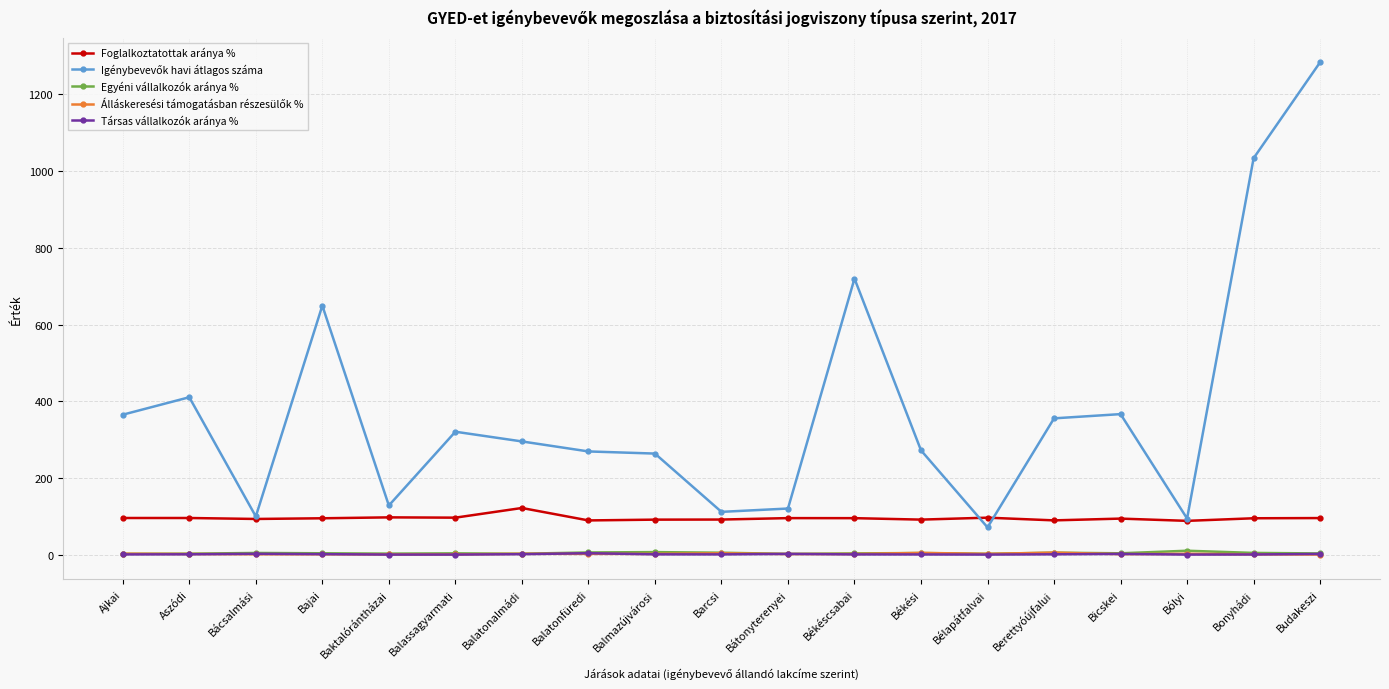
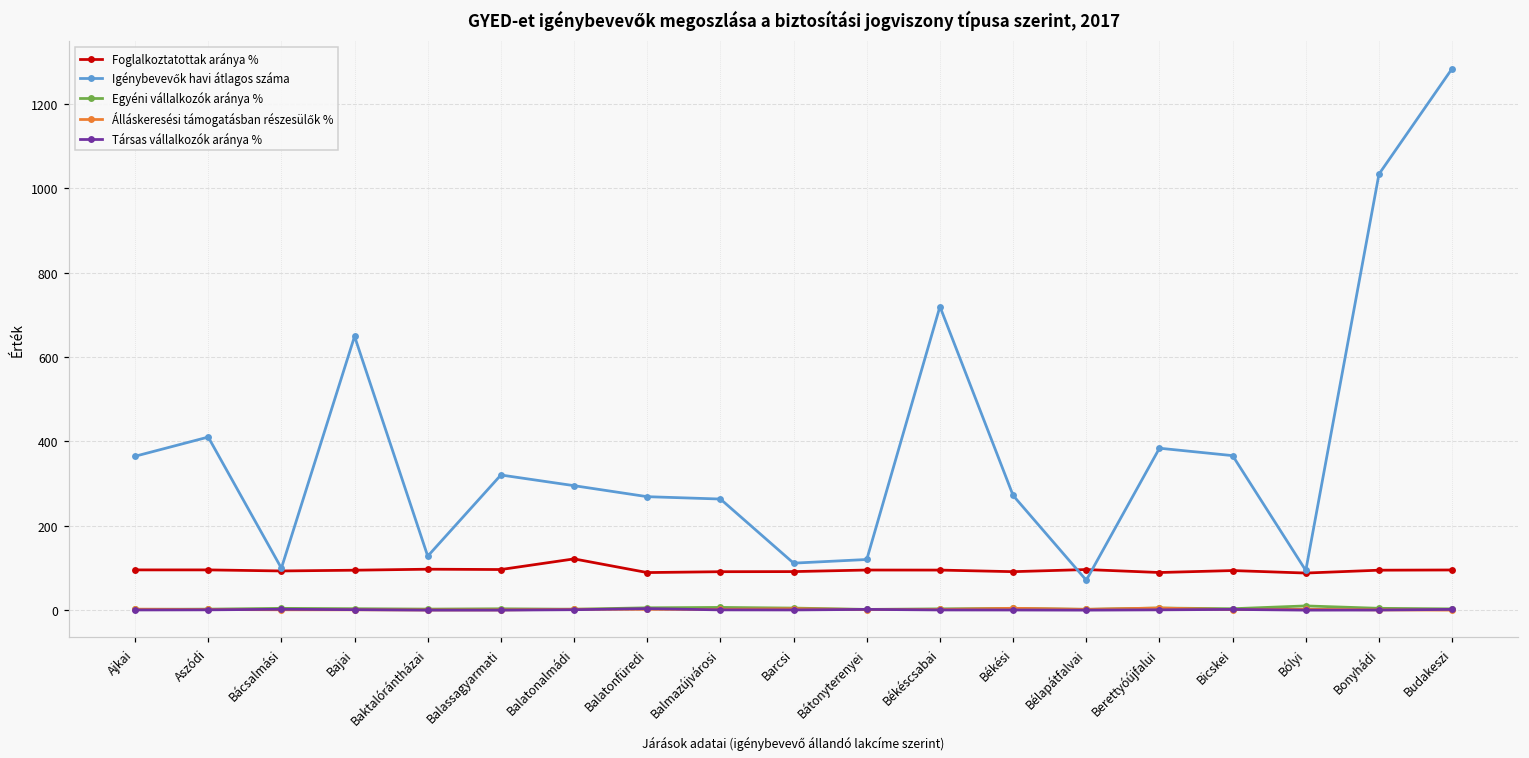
  {
    "Foglalkoztatottak aránya %": {
      "Ajkai": 100,
      "Aszódi": 100,
      "Bajai": 90,
      "Baktalórántházai": 100,
      "Balassagyarmati": 100,
      "Balatonalmádi": 120,
      "Balatonfüredi": 90,
      "Balmazújvárosi": 90,
      "Barcsi": 90,
      "Bátonyterenyei": 100,
      "Békéscsabai": 90,
      "Békési": 90,
      "Bélapátfalvai": 100,
      "Berettyóújfalui": 90,
      "Bicskei": 90,
      "Bonyhádi": 90,
      "Budakeszi": 100
    },
    "Igénybevevők havi átlagos száma": {
      "Ajkai": 360,
      "Aszódi": 410,
      "Bajai": 650,
      "Baktalórántházai": 130,
      "Balassagyarmati": 320,
      "Balatonalmádi": 300,
      "Balatonfüredi": 270,
      "Balmazújvárosi": 260,
      "Barcsi": 110,
      "Bátonyterenyei": 120,
      "Békéscsabai": 720,
      "Békési": 270,
      "Bélapátfalvai": 70,
-     "Berettyóújfalui": 360,
+     "Berettyóújfalui": 380,
      "Bicskei": 370,
      "Bonyhádi": 1030,
      "Budakeszi": 1280
    },
    "Egyéni vállalkozók aránya %": {
      "Bólyi": 10
    }
  }
